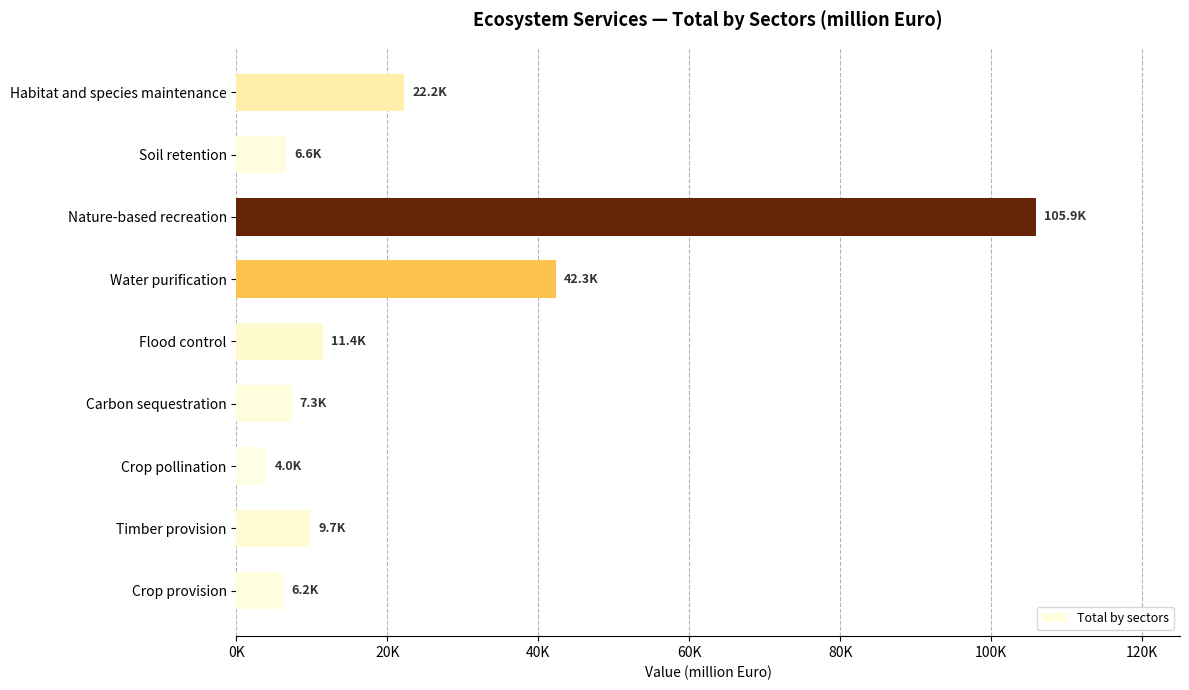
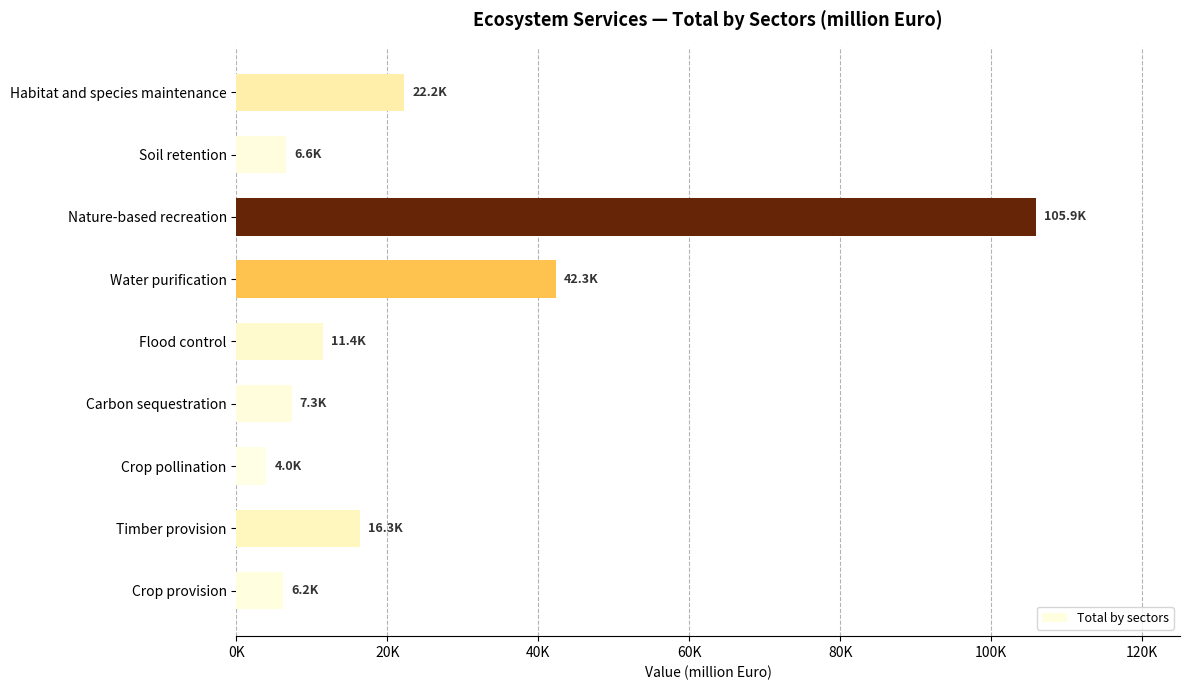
  {
    "Habitat and species maintenance": "22.2K",
    "Soil retention": "6.6K",
    "Nature-based recreation": "105.9K",
    "Water purification": "42.3K",
    "Flood control": "11.4K",
    "Carbon sequestration": "7.3K",
    "Crop pollination": "4.0K",
-   "Timber provision": "9.7K",
+   "Timber provision": "16.3K",
    "Crop provision": "6.2K"
  }
